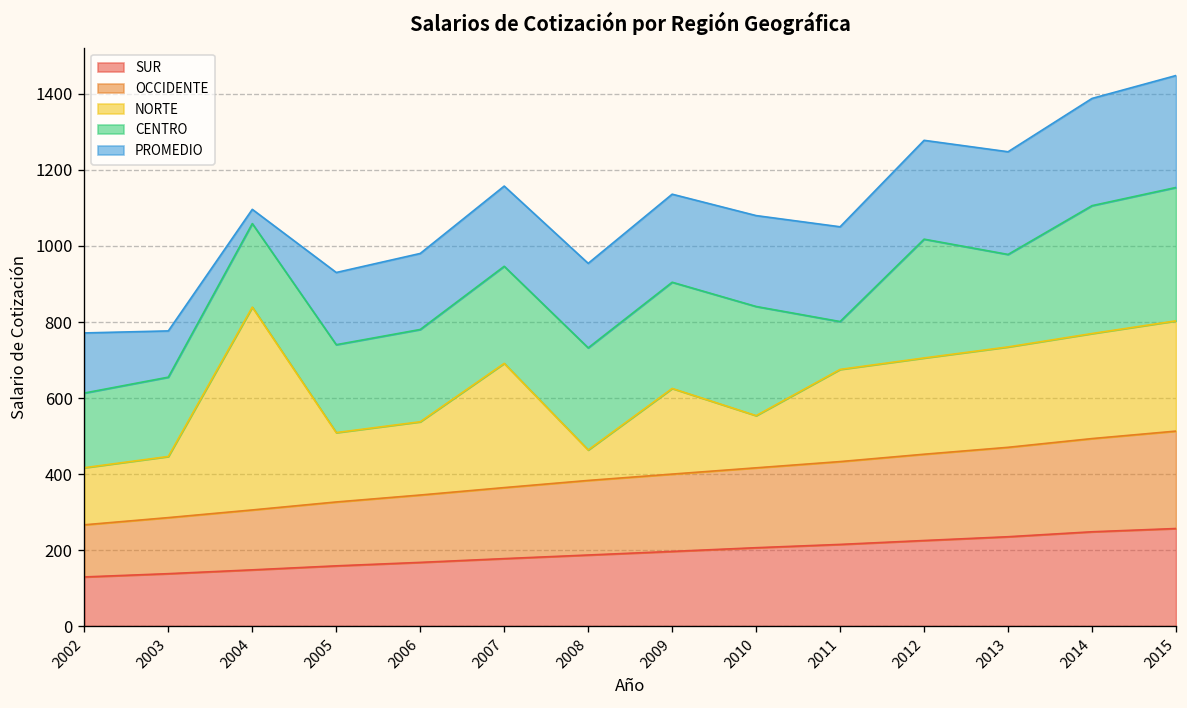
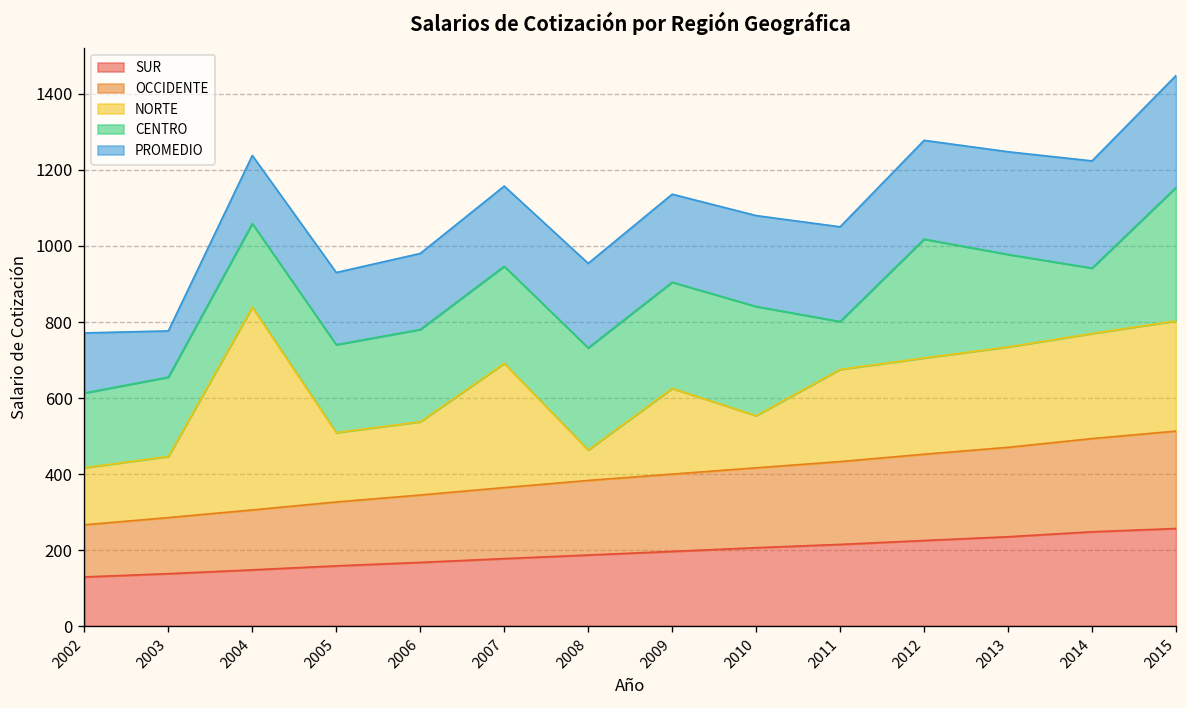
  {
    "NORTE": {
      "2002": 150,
      "2003": 160,
      "2004": 530,
      "2005": 180,
      "2006": 190,
      "2007": 330,
      "2008": 80,
      "2009": 230,
      "2010": 140,
      "2011": 240,
      "2012": 250,
      "2013": 260,
      "2014": 280,
      "2015": 290
    },
    "CENTRO": {
      "2002": 200,
      "2003": 210,
      "2004": 220,
      "2005": 230,
      "2006": 240,
      "2007": 260,
      "2008": 270,
      "2009": 280,
      "2010": 290,
      "2011": 130,
      "2012": 310,
      "2013": 240,
-     "2014": 340,
+     "2014": 170,
      "2015": 350
    },
    "PROMEDIO": {
      "2002": 160,
      "2003": 120,
-     "2004": 40,
+     "2004": 180,
      "2005": 190,
      "2006": 200,
      "2007": 210,
      "2008": 220,
      "2009": 230,
      "2010": 240,
      "2011": 250,
      "2012": 260,
      "2013": 270,
      "2014": 280,
      "2015": 290
    }
  }
